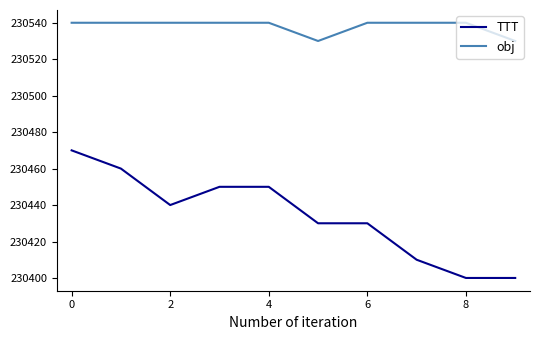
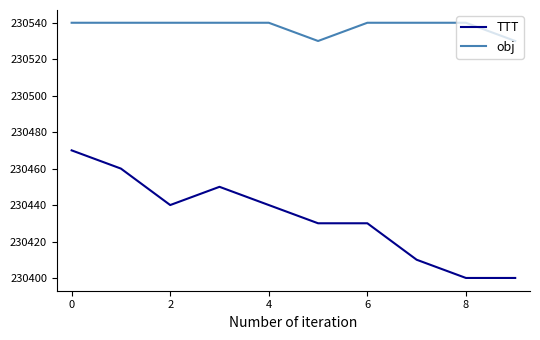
  {
    "TTT": {
      "0": 230470,
      "2": 230440,
-     "4": 230450,
+     "4": 230440,
      "6": 230430,
      "8": 230400
    },
    "obj": {
      "0": 230540,
      "2": 230540,
      "4": 230540,
      "6": 230540
    }
  }
